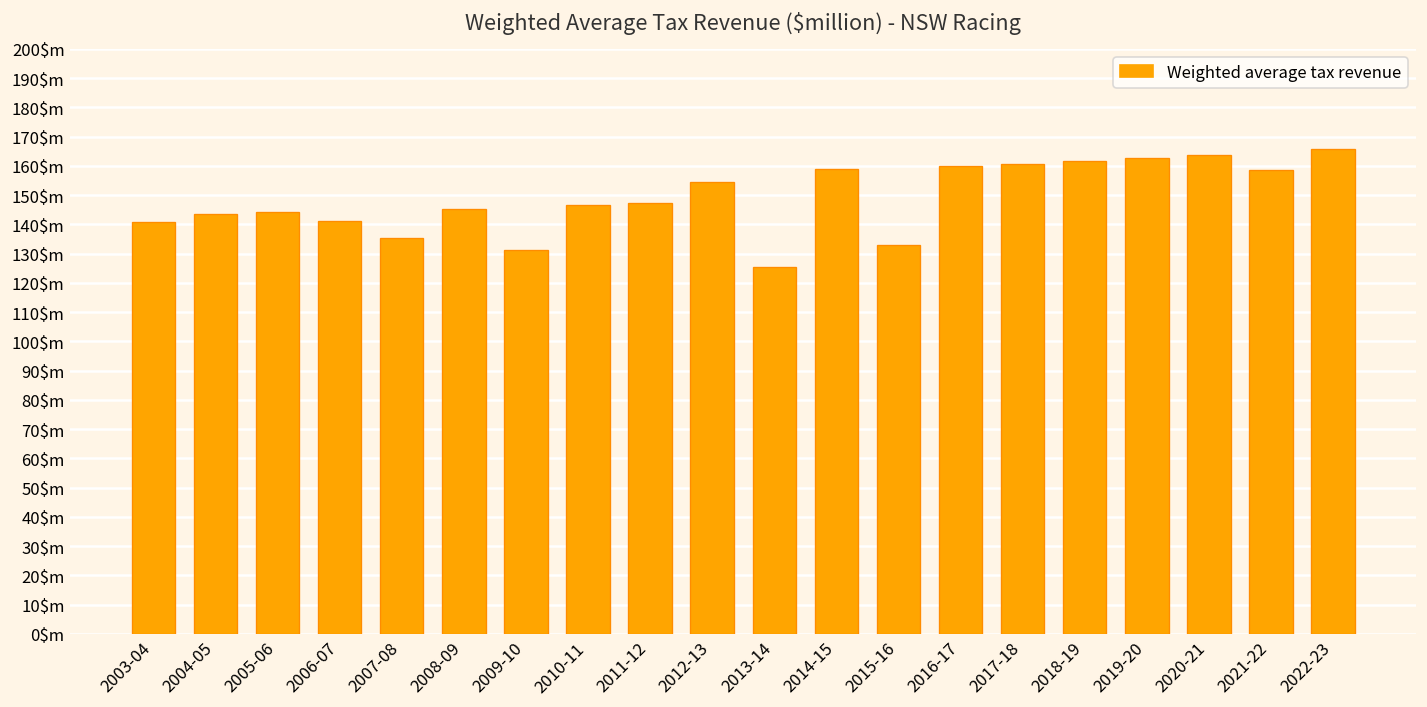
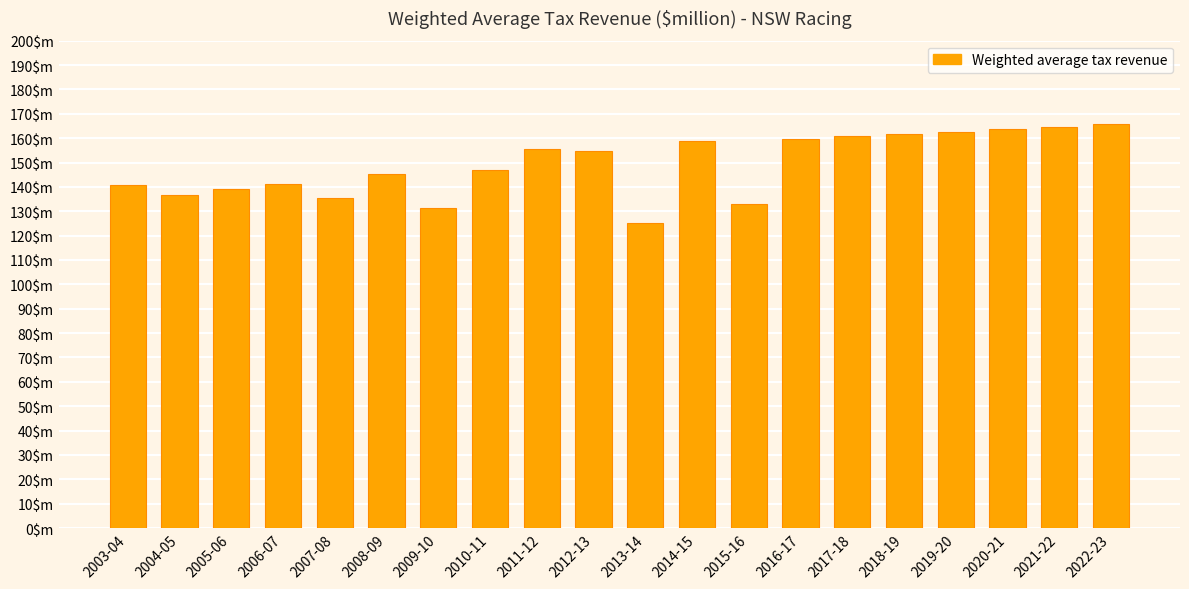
  {
    "2003-04": "141$m",
-   "2004-05": "144$m",
-   "2005-06": "144$m",
+   "2004-05": "137$m",
+   "2005-06": "139$m",
    "2006-07": "141$m",
    "2007-08": "135$m",
    "2008-09": "145$m",
    "2009-10": "131$m",
    "2010-11": "147$m",
-   "2011-12": "147$m",
+   "2011-12": "156$m",
    "2012-13": "155$m",
    "2013-14": "125$m",
    "2014-15": "159$m",
    "2015-16": "133$m",
    "2016-17": "160$m",
    "2017-18": "161$m",
    "2018-19": "162$m",
    "2019-20": "163$m",
    "2020-21": "164$m",
-   "2021-22": "158$m",
+   "2021-22": "165$m",
    "2022-23": "166$m"
  }
